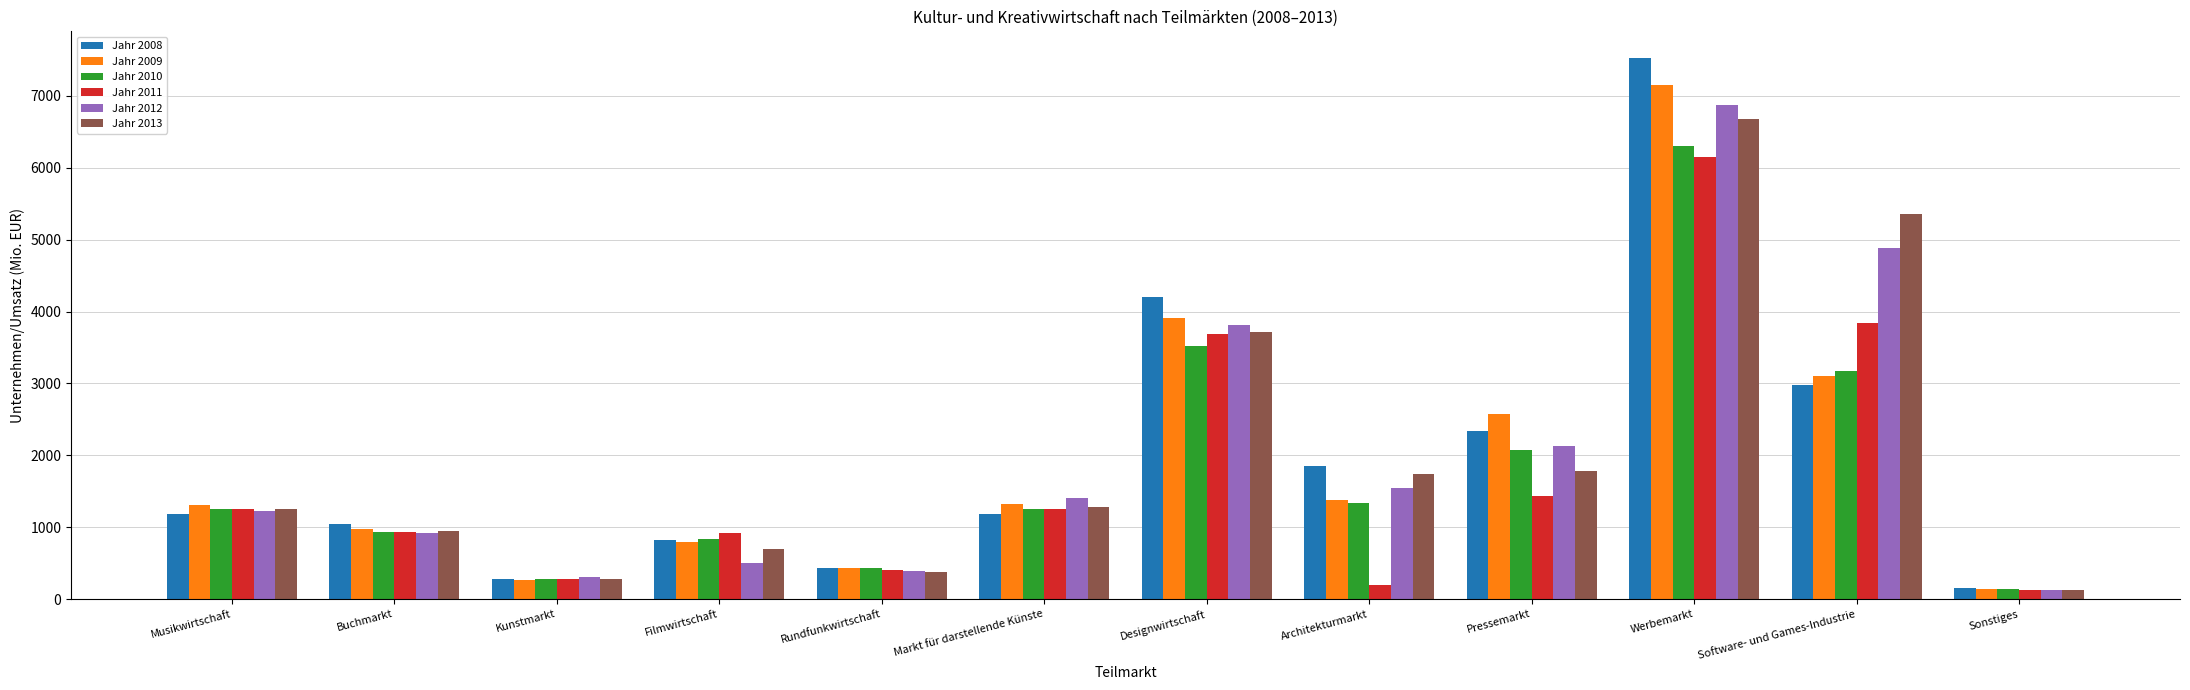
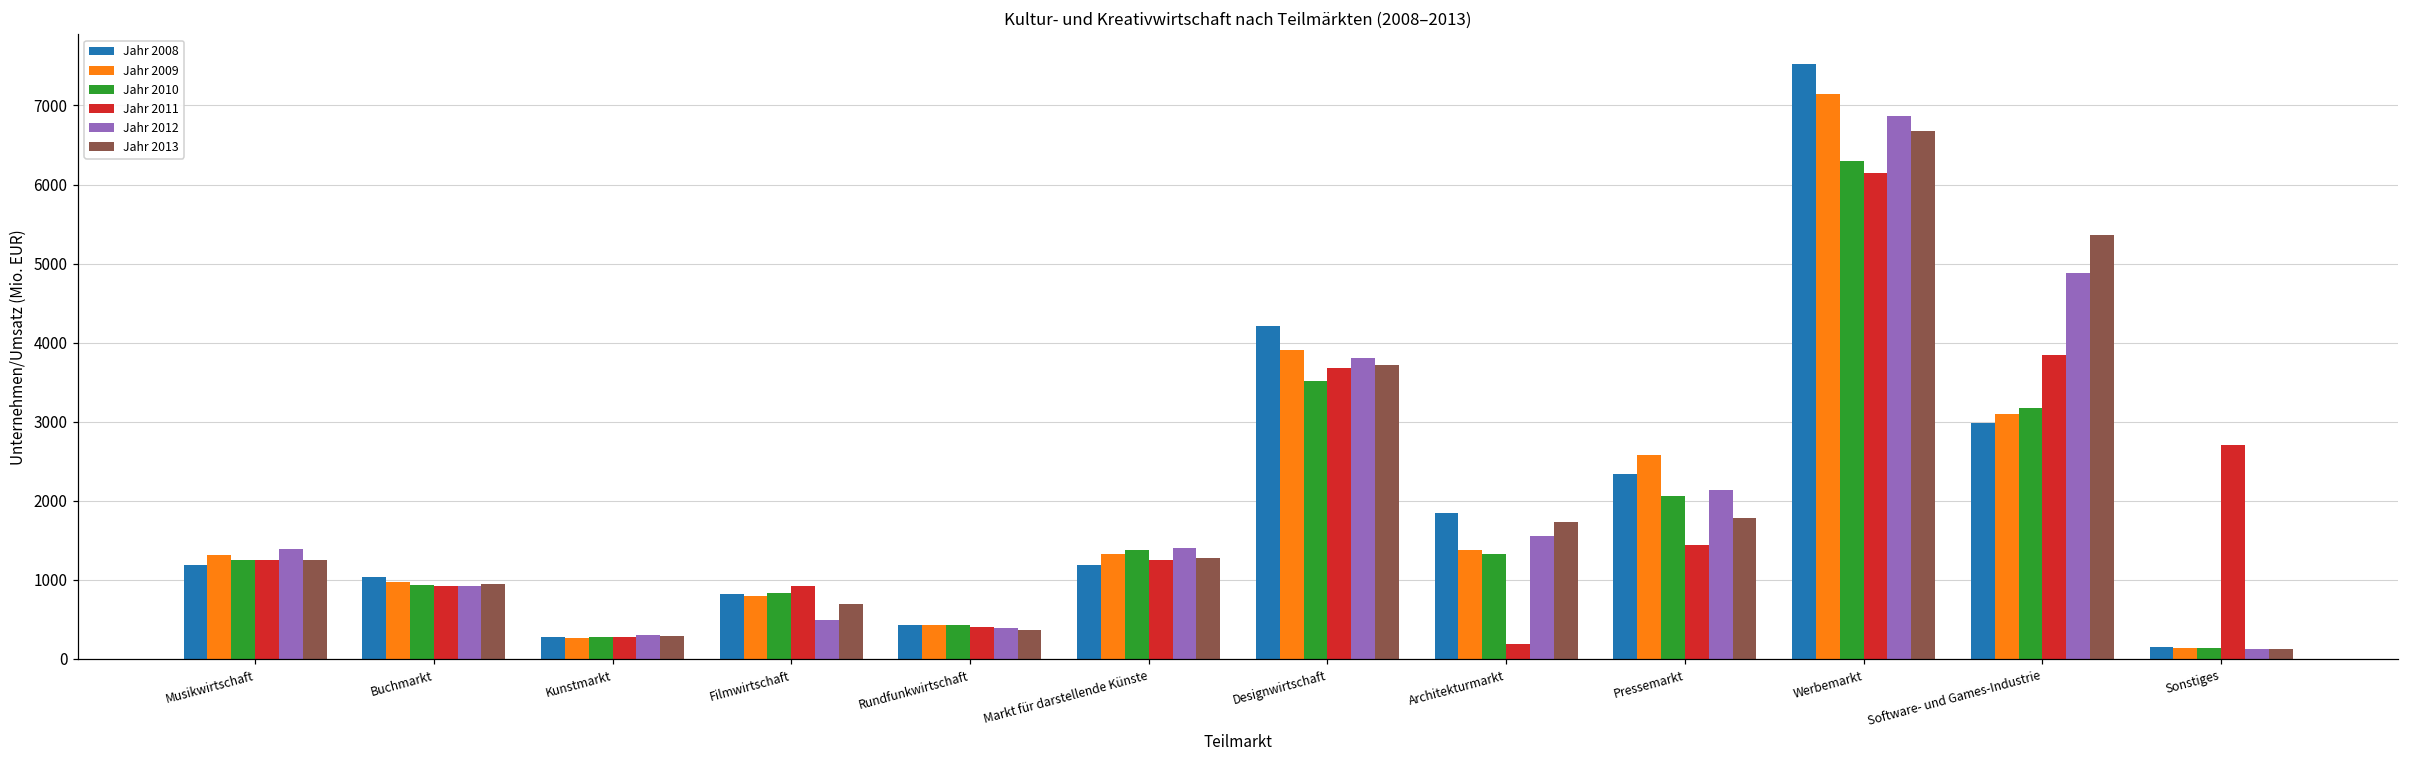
  {
    "Jahr 2008": {
      "Musikwirtschaft": 1200,
      "Buchmarkt": 1000,
      "Kunstmarkt": 300,
      "Filmwirtschaft": 800,
      "Rundfunkwirtschaft": 400,
      "Markt für darstellende Künste": 1200,
      "Designwirtschaft": 4200,
      "Architekturmarkt": 1800,
      "Pressemarkt": 2300,
      "Werbemarkt": 7500,
      "Software- und Games-Industrie": 3000,
      "Sonstiges": 200
    },
    "Jahr 2009": {
      "Musikwirtschaft": 1300,
      "Buchmarkt": 1000,
      "Kunstmarkt": 300,
      "Filmwirtschaft": 800,
      "Rundfunkwirtschaft": 400,
      "Markt für darstellende Künste": 1300,
      "Designwirtschaft": 3900,
      "Architekturmarkt": 1400,
      "Pressemarkt": 2600,
      "Werbemarkt": 7100,
      "Software- und Games-Industrie": 3100,
      "Sonstiges": 100
    },
    "Jahr 2010": {
      "Musikwirtschaft": 1300,
      "Buchmarkt": 900,
      "Kunstmarkt": 300,
      "Filmwirtschaft": 800,
      "Rundfunkwirtschaft": 400,
-     "Markt für darstellende Künste": 1300,
+     "Markt für darstellende Künste": 1400,
      "Designwirtschaft": 3500,
      "Architekturmarkt": 1300,
      "Pressemarkt": 2100,
      "Werbemarkt": 6300,
      "Software- und Games-Industrie": 3200,
      "Sonstiges": 100
    },
    "Jahr 2011": {
      "Musikwirtschaft": 1200,
      "Buchmarkt": 900,
      "Kunstmarkt": 300,
      "Filmwirtschaft": 900,
      "Rundfunkwirtschaft": 400,
      "Markt für darstellende Künste": 1300,
      "Designwirtschaft": 3700,
      "Architekturmarkt": 200,
      "Pressemarkt": 1400,
      "Werbemarkt": 6200,
      "Software- und Games-Industrie": 3800,
-     "Sonstiges": 100
+     "Sonstiges": 2700
    },
    "Jahr 2012": {
-     "Musikwirtschaft": 1200,
+     "Musikwirtschaft": 1400,
      "Buchmarkt": 900,
      "Kunstmarkt": 300,
      "Filmwirtschaft": 500,
      "Rundfunkwirtschaft": 400,
      "Markt für darstellende Künste": 1400,
      "Designwirtschaft": 3800,
      "Architekturmarkt": 1500,
      "Pressemarkt": 2100,
      "Werbemarkt": 6900,
      "Software- und Games-Industrie": 4900,
      "Sonstiges": 100
    },
    "Jahr 2013": {
      "Musikwirtschaft": 1300,
      "Buchmarkt": 900,
      "Kunstmarkt": 300,
      "Filmwirtschaft": 700,
      "Rundfunkwirtschaft": 400,
      "Markt für darstellende Künste": 1300,
      "Designwirtschaft": 3700,
      "Architekturmarkt": 1700,
      "Pressemarkt": 1800,
      "Werbemarkt": 6700,
      "Software- und Games-Industrie": 5400,
      "Sonstiges": 100
    }
  }
